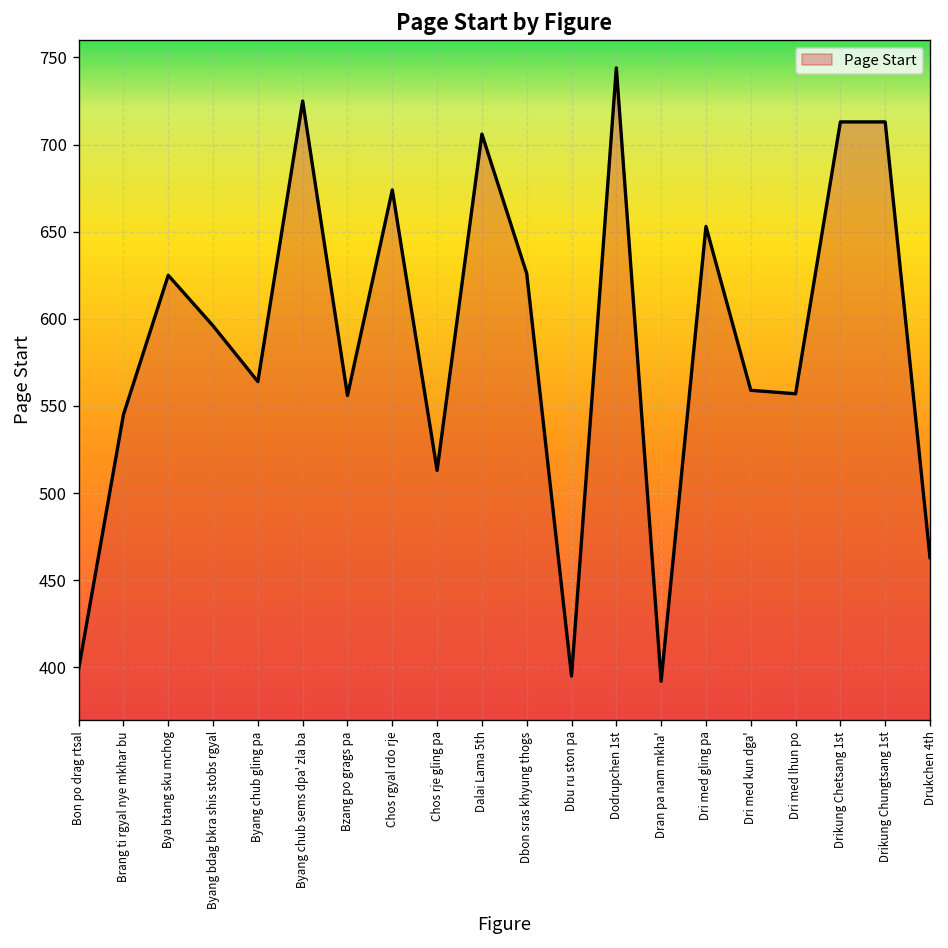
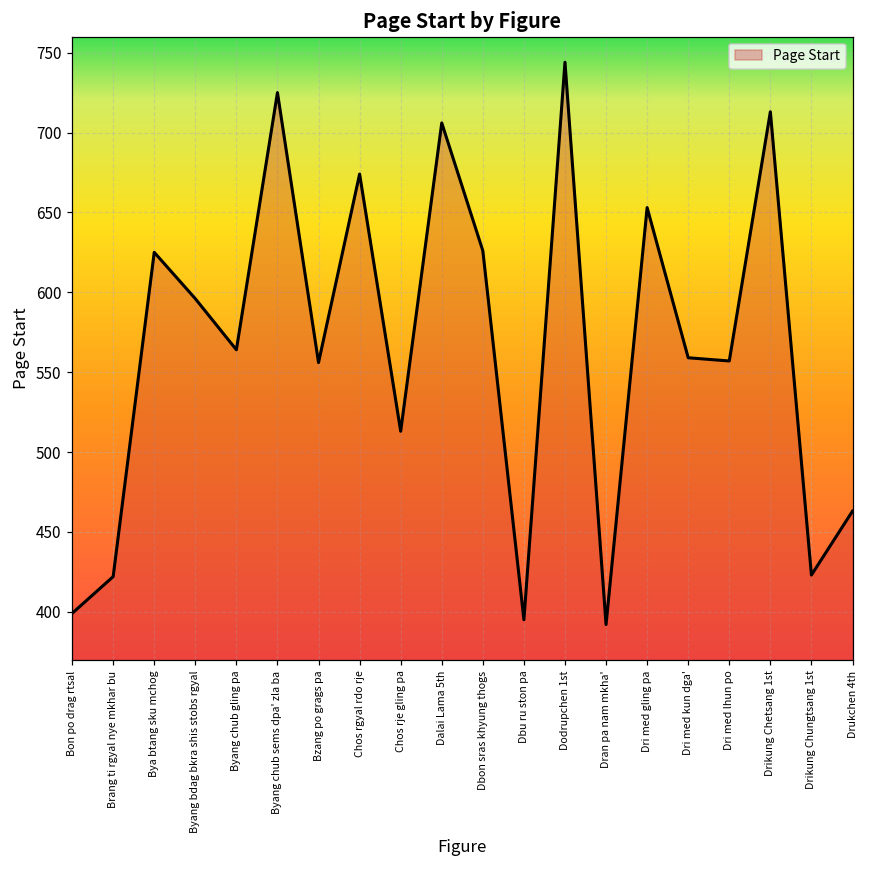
  {
    "Bon po drag rtsal": 399,
-   "Brang ti rgyal nye mkhar bu": 545,
+   "Brang ti rgyal nye mkhar bu": 422,
    "Bya btang sku mchog": 625,
    "Byang bdag bkra shis stobs rgyal": 596,
    "Byang chub gling pa": 564,
    "Byang chub sems dpa' zla ba": 725,
    "Bzang po grags pa": 556,
    "Chos rgyal rdo rje": 674,
    "Chos rje gling pa": 513,
    "Dalai Lama 5th": 706,
    "Dbon sras khyung thogs": 626,
    "Dbu ru ston pa": 395,
    "Dodrupchen 1st": 744,
    "Dran pa nam mkha'": 392,
    "Dri med gling pa": 653,
    "Dri med kun dga'": 559,
    "Dri med lhun po": 557,
    "Drikung Chetsang 1st": 713,
-   "Drikung Chungtsang 1st": 713,
+   "Drikung Chungtsang 1st": 423,
    "Drukchen 4th": 463
  }
